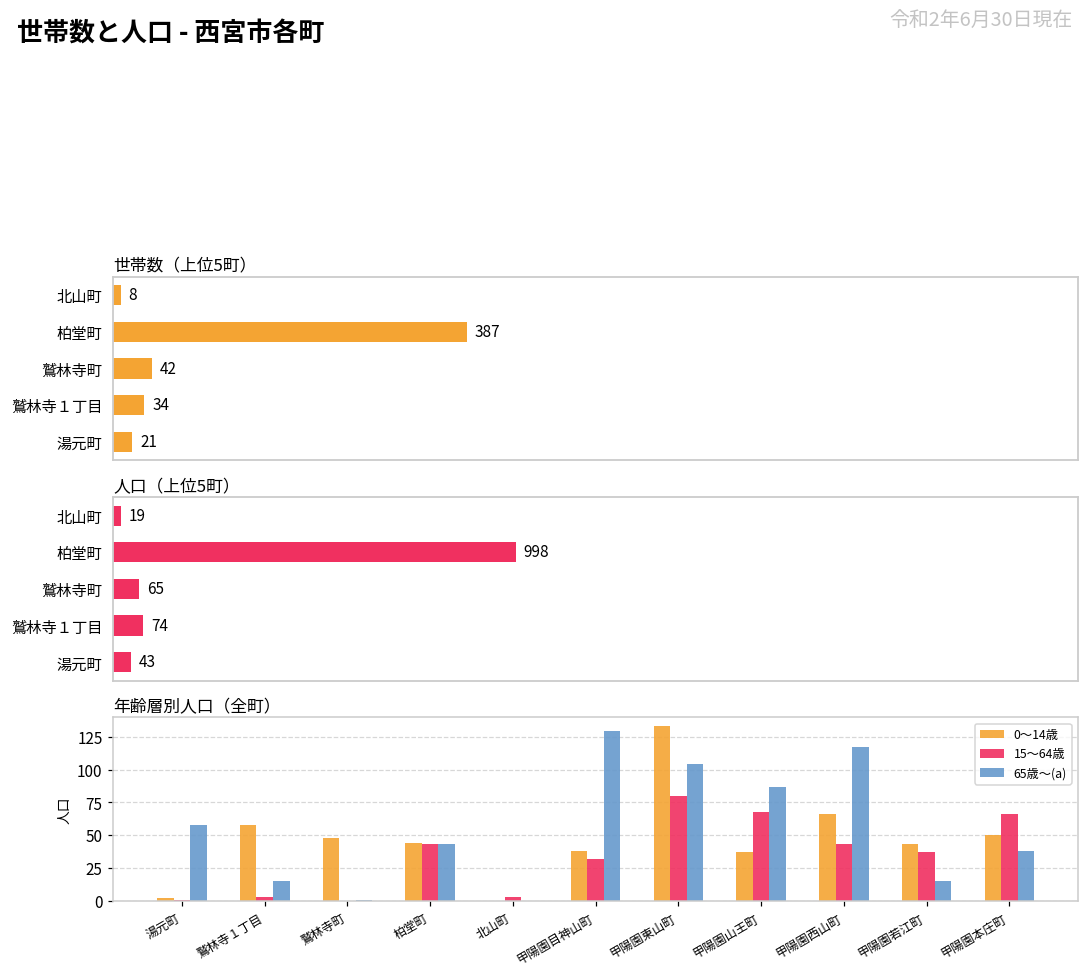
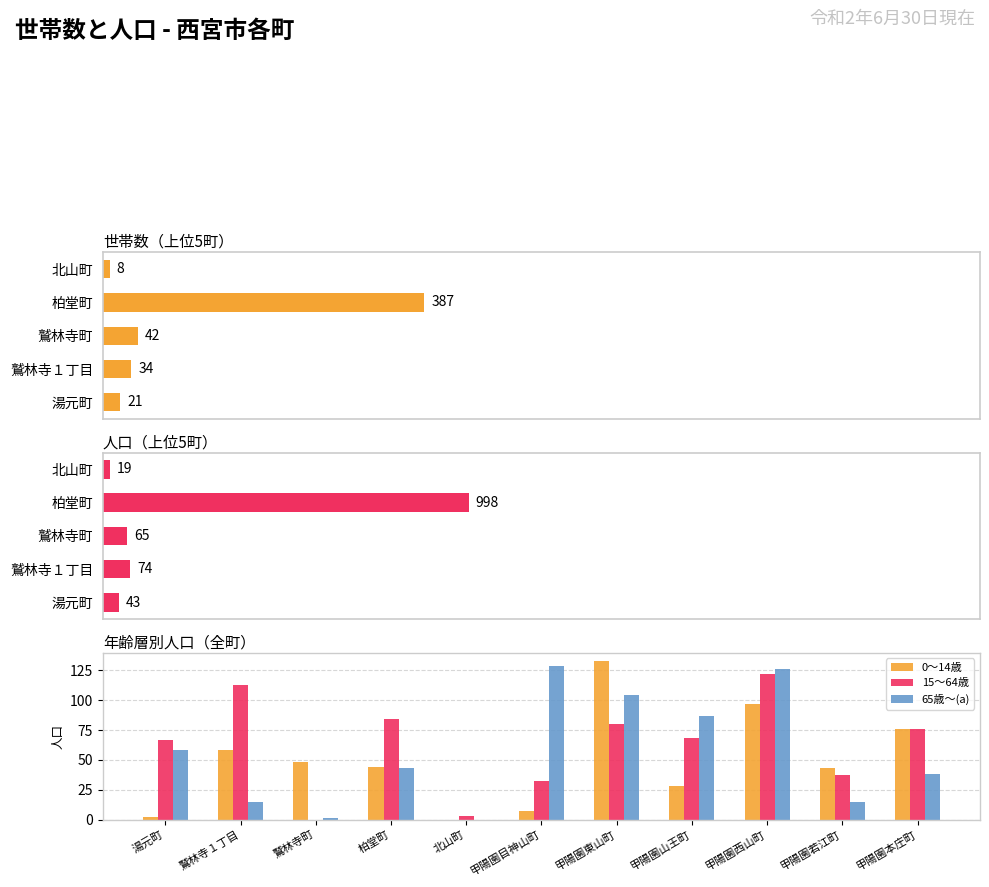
  {
    "年齢層別人口（全町）": {
      "0～14歳": {
        "鷲林寺１丁目": 58,
        "鷲林寺町": 48,
        "柏堂町": 44,
        "北山町": 0,
-       "甲陽園目神山町": 38,
+       "甲陽園目神山町": 7,
        "甲陽園東山町": 133,
-       "甲陽園山王町": 37,
-       "甲陽園西山町": 66,
+       "甲陽園山王町": 28,
+       "甲陽園西山町": 97,
        "甲陽園若江町": 43,
-       "甲陽園本庄町": 50
+       "甲陽園本庄町": 76
      },
      "15～64歳": {
-       "湯元町": 1,
-       "鷲林寺１丁目": 3,
+       "湯元町": 67,
+       "鷲林寺１丁目": 113,
        "鷲林寺町": 0,
-       "柏堂町": 43,
+       "柏堂町": 84,
        "北山町": 3,
        "甲陽園目神山町": 32,
        "甲陽園東山町": 80,
        "甲陽園山王町": 68,
-       "甲陽園西山町": 43,
+       "甲陽園西山町": 122,
        "甲陽園若江町": 37,
-       "甲陽園本庄町": 66
+       "甲陽園本庄町": 76
      },
      "65歳～(a)": {
        "湯元町": 58,
        "鷲林寺１丁目": 15,
        "柏堂町": 43,
        "北山町": 0,
        "甲陽園目神山町": 129,
        "甲陽園東山町": 104,
        "甲陽園山王町": 87,
-       "甲陽園西山町": 117,
+       "甲陽園西山町": 126,
        "甲陽園若江町": 15,
        "甲陽園本庄町": 38
      }
    }
  }
